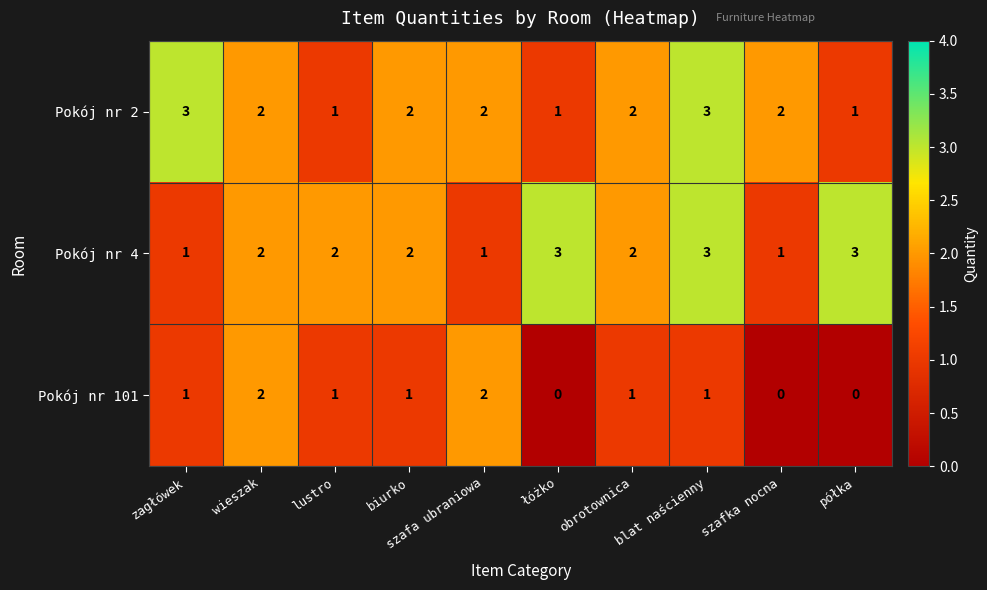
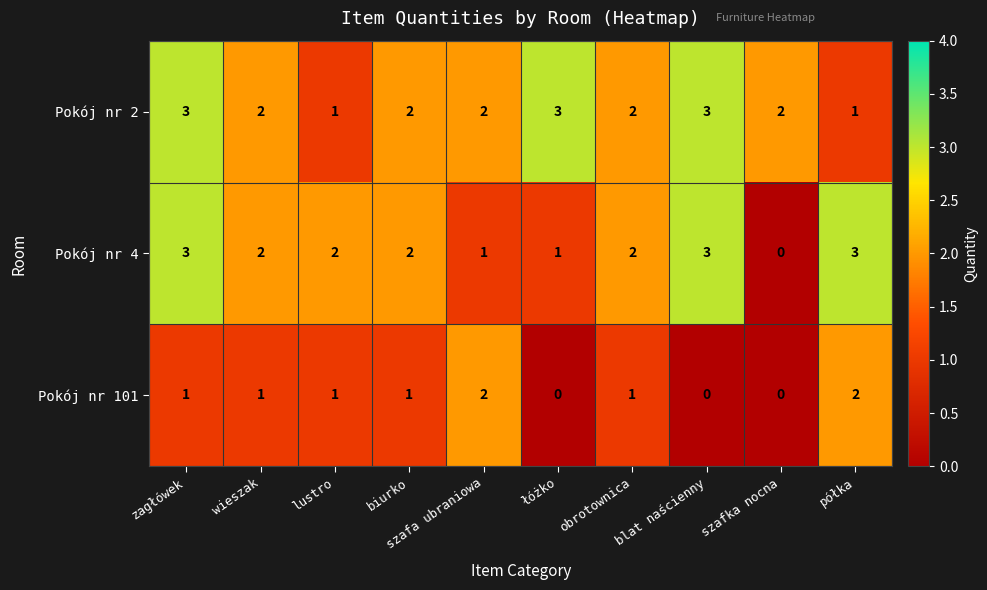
  {
    "Pokój nr 2": {
      "zagłówek": 3,
      "wieszak": 2,
      "lustro": 1,
      "biurko": 2,
      "szafa ubraniowa": 2,
-     "łóżko": 1,
+     "łóżko": 3,
      "obrotownica": 2,
      "blat naścienny": 3,
      "szafka nocna": 2,
      "półka": 1
    },
    "Pokój nr 4": {
-     "zagłówek": 1,
+     "zagłówek": 3,
      "wieszak": 2,
      "lustro": 2,
      "biurko": 2,
      "szafa ubraniowa": 1,
-     "łóżko": 3,
+     "łóżko": 1,
      "obrotownica": 2,
      "blat naścienny": 3,
-     "szafka nocna": 1,
+     "szafka nocna": 0,
      "półka": 3
    },
    "Pokój nr 101": {
      "zagłówek": 1,
-     "wieszak": 2,
+     "wieszak": 1,
      "lustro": 1,
      "biurko": 1,
      "szafa ubraniowa": 2,
      "łóżko": 0,
      "obrotownica": 1,
-     "blat naścienny": 1,
+     "blat naścienny": 0,
      "szafka nocna": 0,
-     "półka": 0
+     "półka": 2
    }
  }
